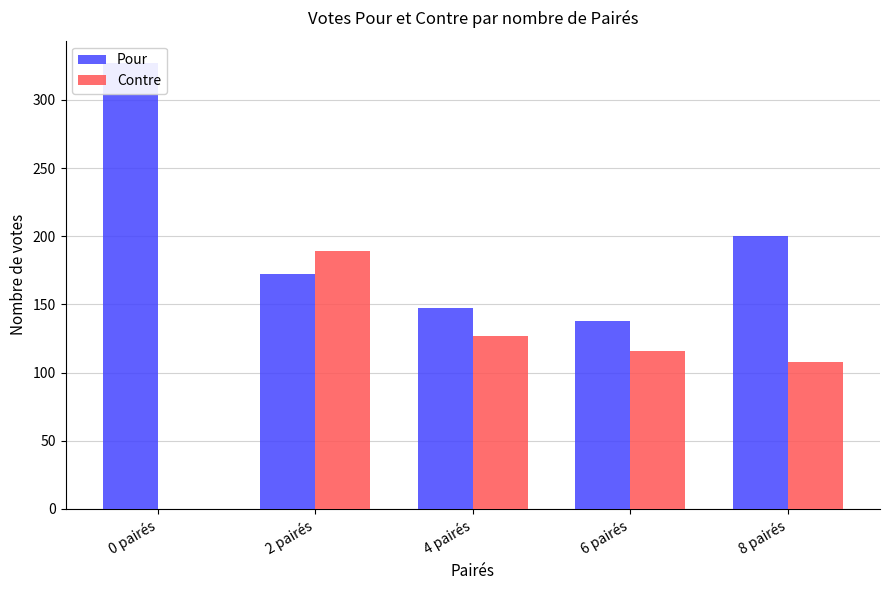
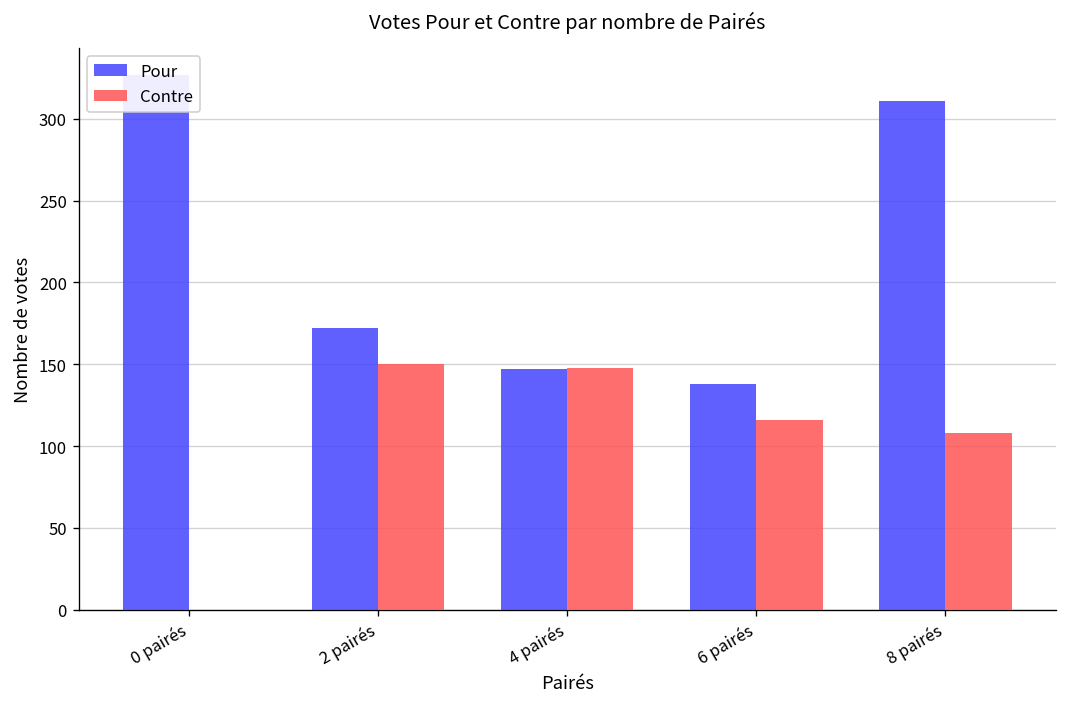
  {
    "Pour": {
      "2 pairés": 172,
      "4 pairés": 147,
      "6 pairés": 138,
-     "8 pairés": 200
+     "8 pairés": 311
    },
    "Contre": {
      "0 pairés": 0,
-     "2 pairés": 189,
-     "4 pairés": 127,
+     "2 pairés": 150,
+     "4 pairés": 148,
      "6 pairés": 116,
      "8 pairés": 108
    }
  }
